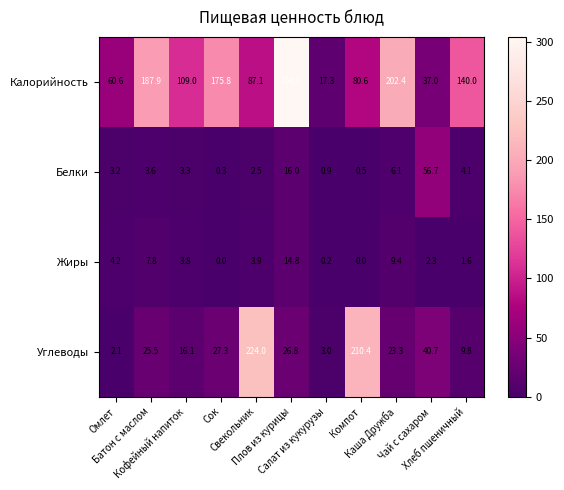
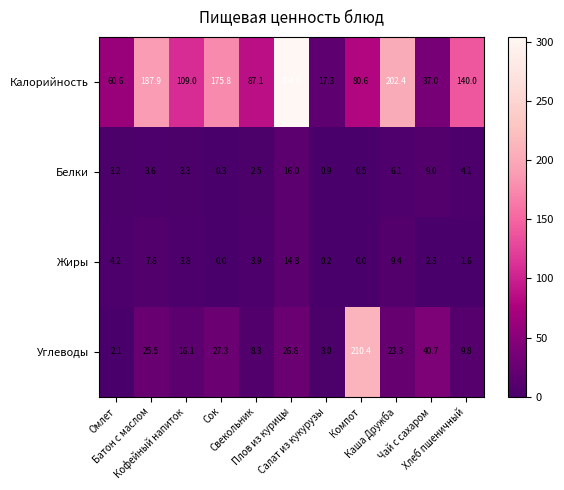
  {
    "Калорийность": {
      "Омлет": 60.6,
      "Батон с маслом": 187.9,
      "Кофейный напиток": 109.0,
      "Сок": 175.8,
      "Свекольник": 87.1,
      "Салат из кукурузы": 17.3,
      "Компот": 80.6,
      "Каша Дружба": 202.4,
      "Чай с сахаром": 37.0,
      "Хлеб пшеничный": 140.0
    },
    "Белки": {
      "Омлет": 3.2,
      "Батон с маслом": 3.6,
      "Кофейный напиток": 3.3,
      "Сок": 0.3,
      "Свекольник": 2.5,
      "Плов из курицы": 16.0,
      "Салат из кукурузы": 0.9,
      "Компот": 0.5,
      "Каша Дружба": 6.1,
-     "Чай с сахаром": 56.7,
+     "Чай с сахаром": 9.0,
      "Хлеб пшеничный": 4.1
    },
    "Жиры": {
      "Омлет": 4.2,
      "Батон с маслом": 7.8,
      "Кофейный напиток": 3.8,
      "Сок": 0.0,
      "Свекольник": 3.9,
      "Плов из курицы": 14.8,
      "Салат из кукурузы": 0.2,
      "Компот": 0.0,
      "Каша Дружба": 9.4,
      "Чай с сахаром": 2.3,
      "Хлеб пшеничный": 1.6
    },
    "Углеводы": {
      "Омлет": 2.1,
      "Батон с маслом": 25.5,
      "Кофейный напиток": 16.1,
      "Сок": 27.3,
-     "Свекольник": 224.0,
+     "Свекольник": 8.3,
      "Плов из курицы": 26.8,
      "Салат из кукурузы": 3.0,
      "Компот": 210.4,
      "Каша Дружба": 23.3,
      "Чай с сахаром": 40.7,
      "Хлеб пшеничный": 9.8
    }
  }
